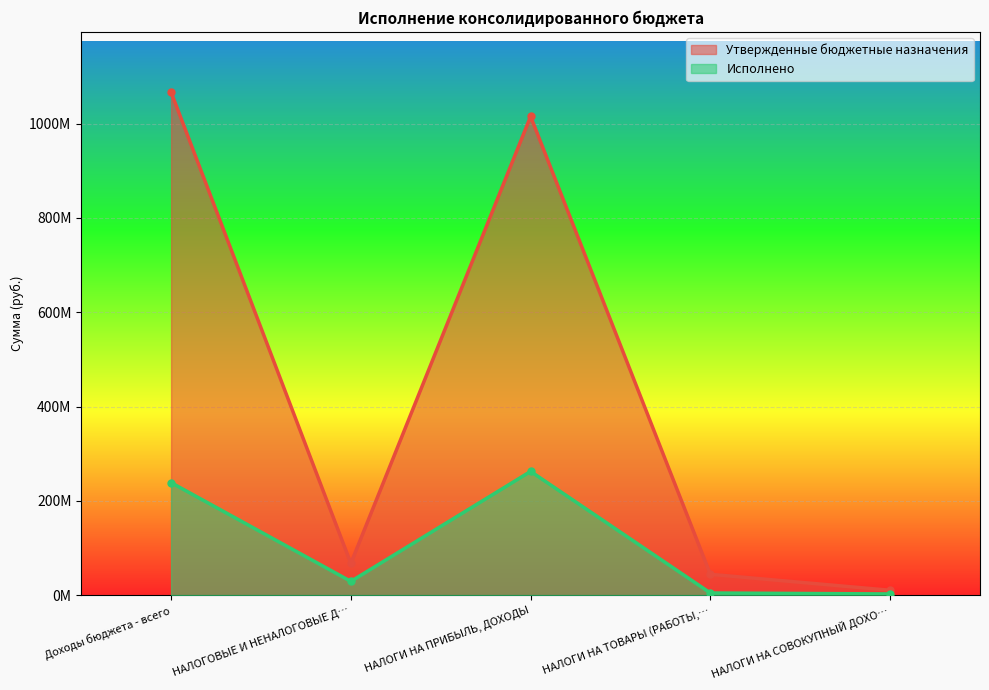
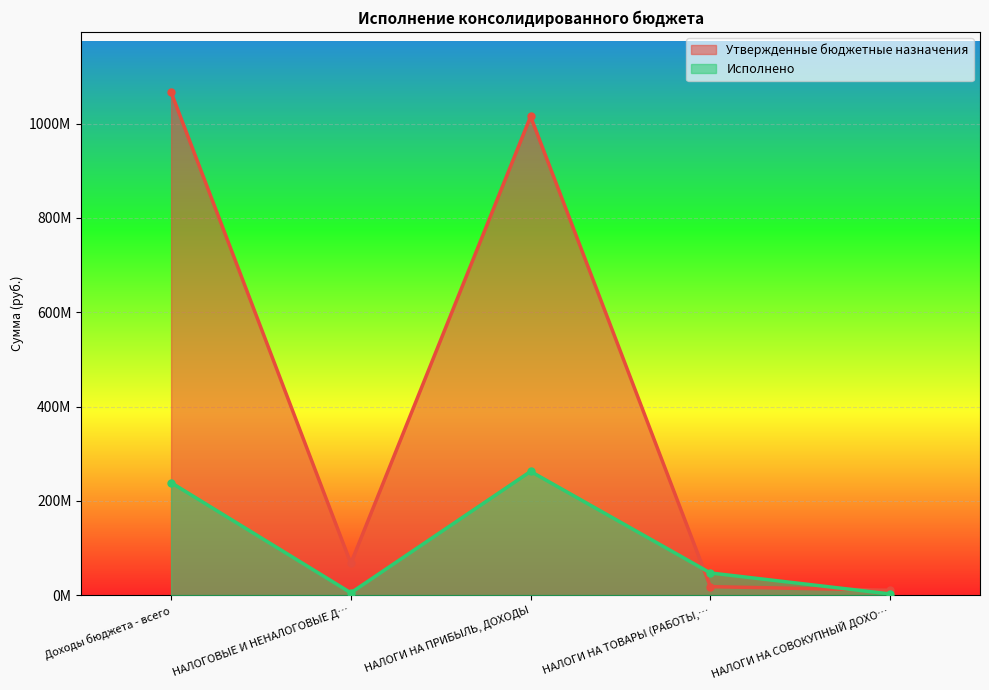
  {
    "Утвержденные бюджетные назначения": {
      "Доходы бюджета - всего": 1070000000,
      "НАЛОГОВЫЕ И НЕНАЛОГОВЫЕ Д…": 70000000,
      "НАЛОГИ НА ПРИБЫЛЬ, ДОХОДЫ": 1020000000,
-     "НАЛОГИ НА ТОВАРЫ (РАБОТЫ,…": 40000000,
+     "НАЛОГИ НА ТОВАРЫ (РАБОТЫ,…": 20000000,
      "НАЛОГИ НА СОВОКУПНЫЙ ДОХО…": 10000000
    },
    "Исполнено": {
      "Доходы бюджета - всего": 240000000,
-     "НАЛОГОВЫЕ И НЕНАЛОГОВЫЕ Д…": 30000000,
+     "НАЛОГОВЫЕ И НЕНАЛОГОВЫЕ Д…": 0,
      "НАЛОГИ НА ПРИБЫЛЬ, ДОХОДЫ": 260000000,
-     "НАЛОГИ НА ТОВАРЫ (РАБОТЫ,…": 0,
+     "НАЛОГИ НА ТОВАРЫ (РАБОТЫ,…": 50000000,
      "НАЛОГИ НА СОВОКУПНЫЙ ДОХО…": 0
    }
  }
